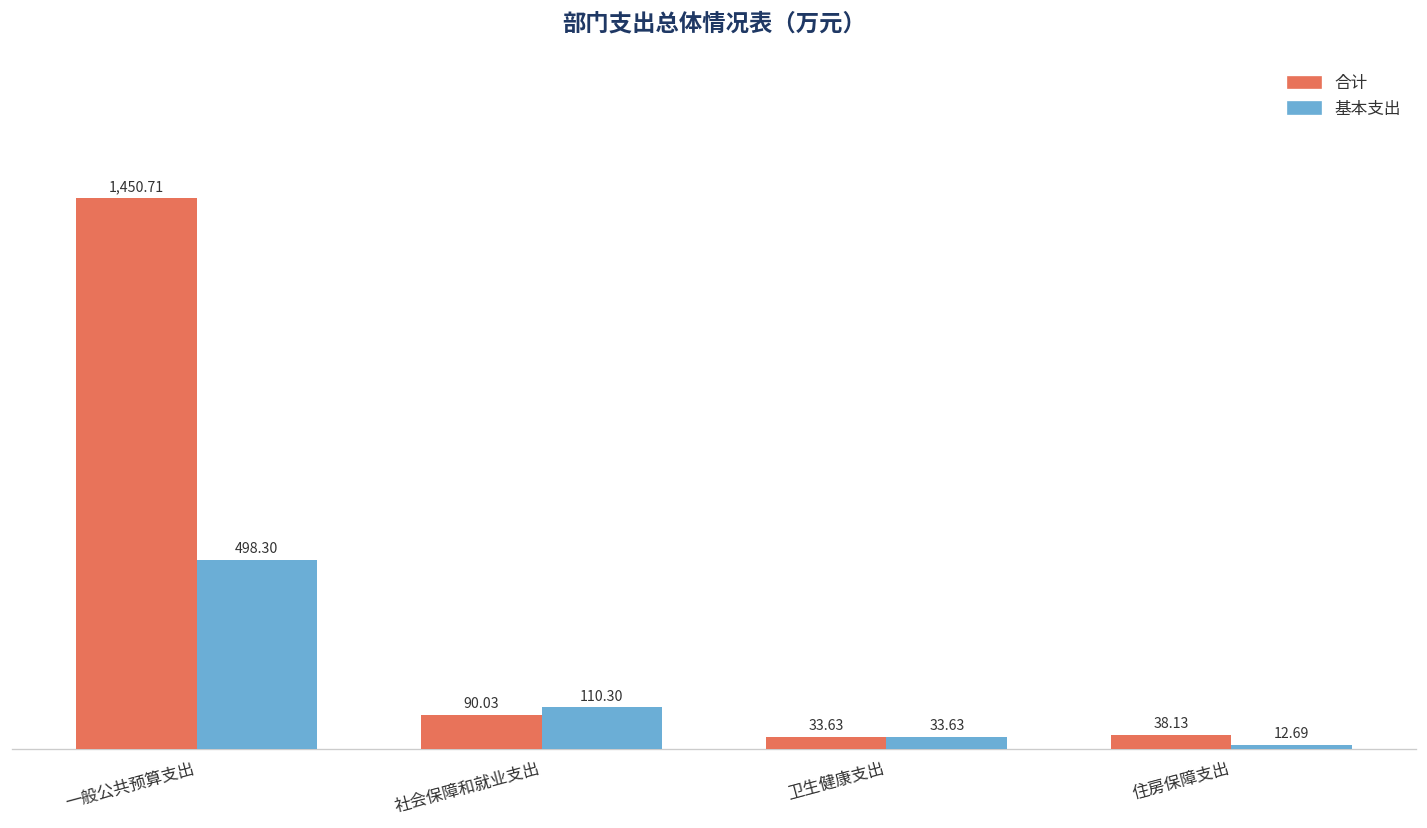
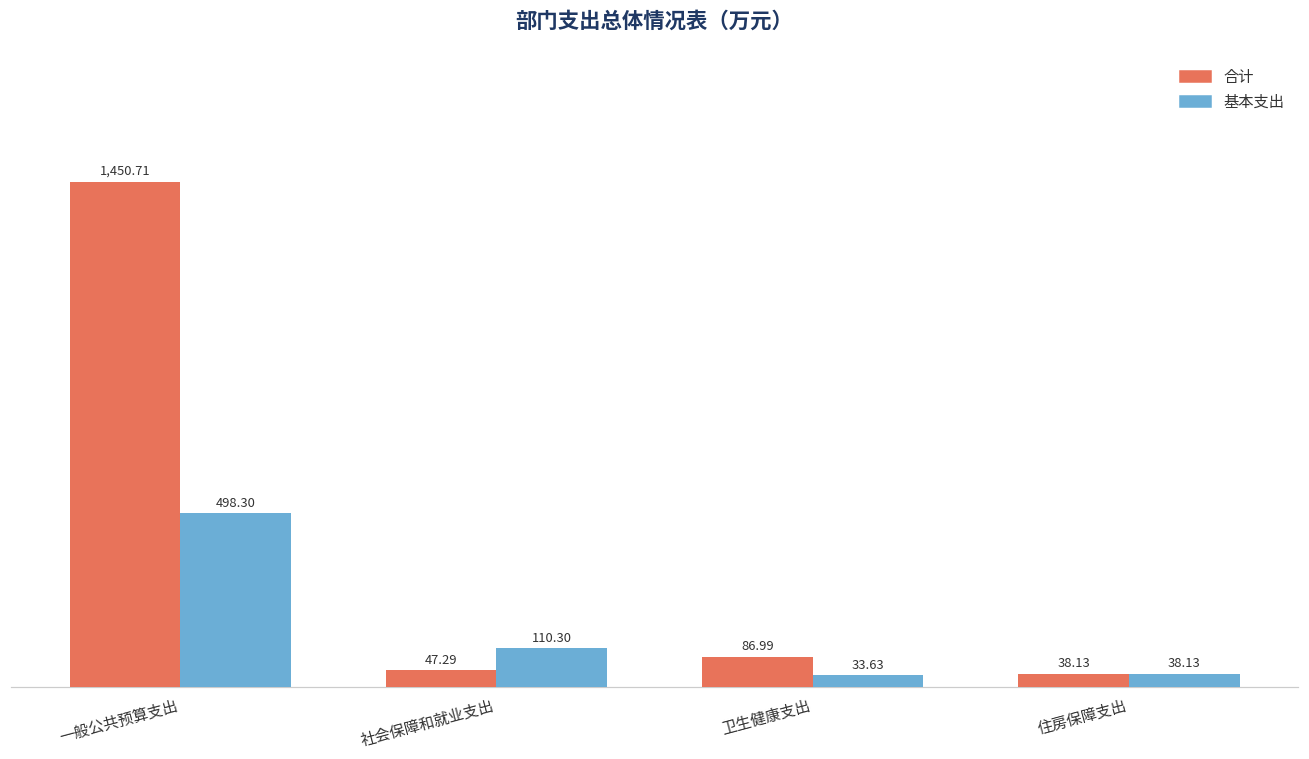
  {
    "合计": {
      "一般公共预算支出": "1,450.71",
-     "社会保障和就业支出": "90.03",
-     "卫生健康支出": "33.63",
+     "社会保障和就业支出": "47.29",
+     "卫生健康支出": "86.99",
      "住房保障支出": "38.13"
    },
    "基本支出": {
      "一般公共预算支出": "498.30",
      "社会保障和就业支出": "110.30",
      "卫生健康支出": "33.63",
-     "住房保障支出": "12.69"
+     "住房保障支出": "38.13"
    }
  }
